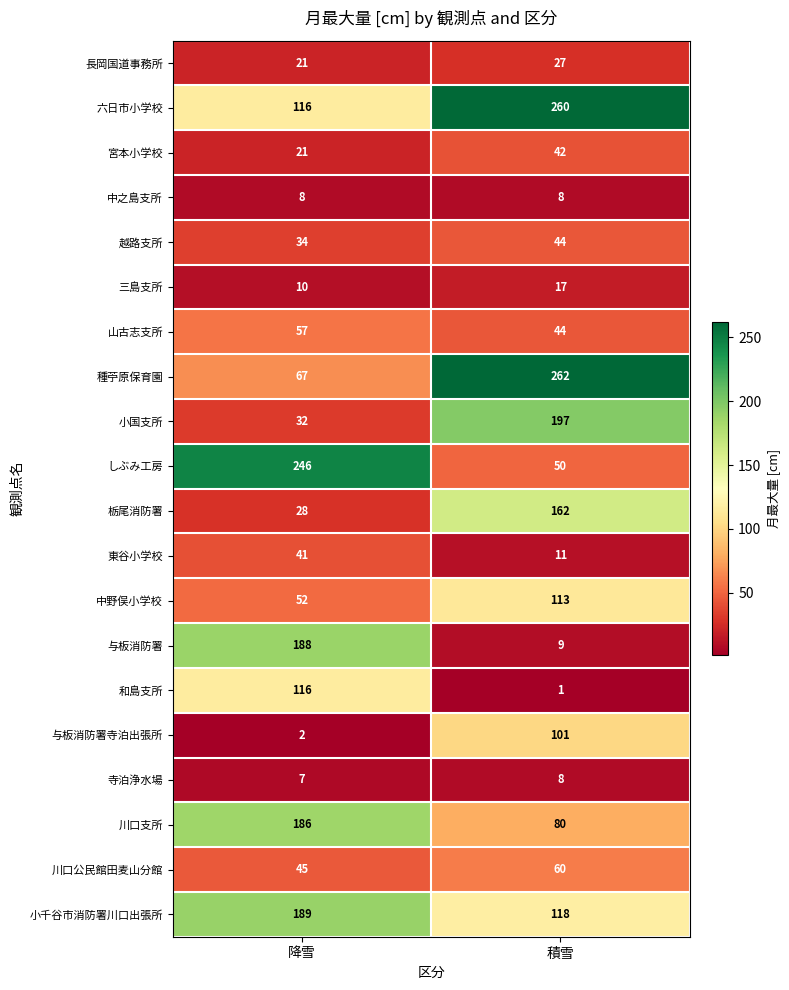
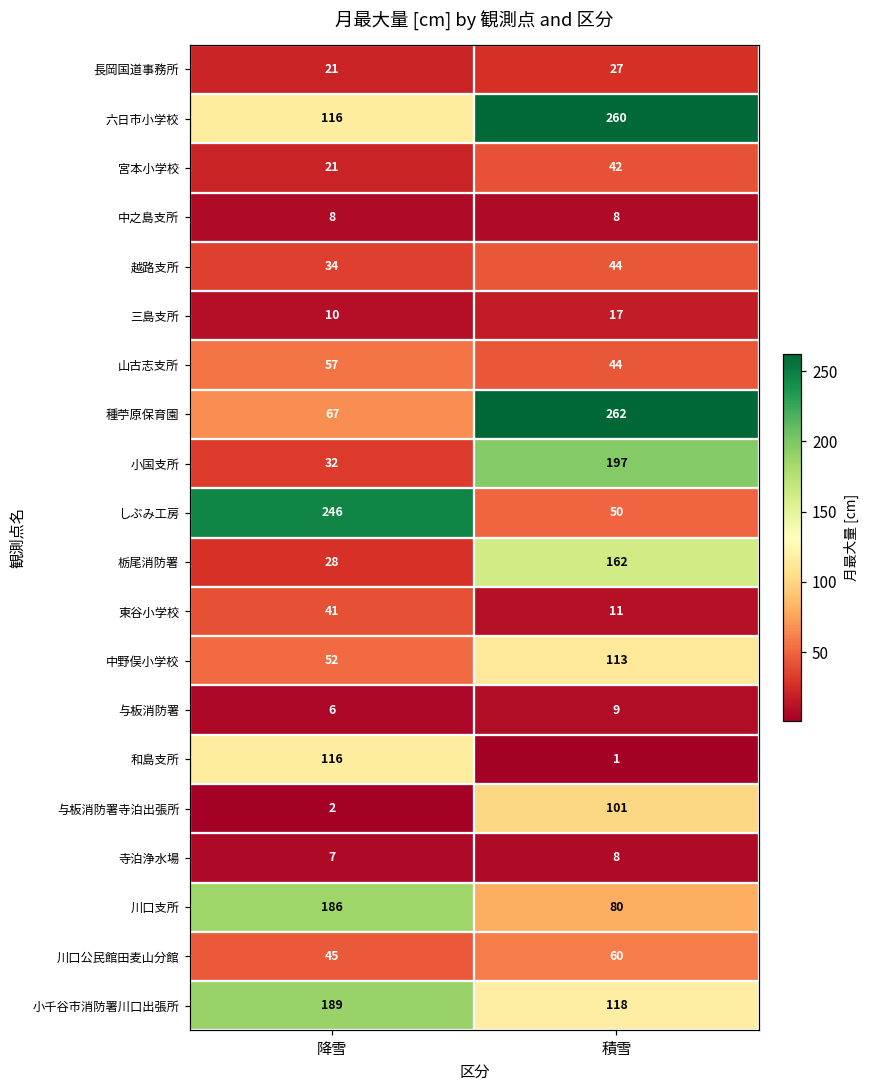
  {
    "長岡国道事務所": {
      "降雪": 21,
      "積雪": 27
    },
    "六日市小学校": {
      "降雪": 116,
      "積雪": 260
    },
    "宮本小学校": {
      "降雪": 21,
      "積雪": 42
    },
    "中之島支所": {
      "降雪": 8,
      "積雪": 8
    },
    "越路支所": {
      "降雪": 34,
      "積雪": 44
    },
    "三島支所": {
      "降雪": 10,
      "積雪": 17
    },
    "山古志支所": {
      "降雪": 57,
      "積雪": 44
    },
    "種苧原保育園": {
      "降雪": 67,
      "積雪": 262
    },
    "小国支所": {
      "降雪": 32,
      "積雪": 197
    },
    "しぶみ工房": {
      "降雪": 246,
      "積雪": 50
    },
    "栃尾消防署": {
      "降雪": 28,
      "積雪": 162
    },
    "東谷小学校": {
      "降雪": 41,
      "積雪": 11
    },
    "中野俣小学校": {
      "降雪": 52,
      "積雪": 113
    },
    "与板消防署": {
-     "降雪": 188,
+     "降雪": 6,
      "積雪": 9
    },
    "和島支所": {
      "降雪": 116,
      "積雪": 1
    },
    "与板消防署寺泊出張所": {
      "降雪": 2,
      "積雪": 101
    },
    "寺泊浄水場": {
      "降雪": 7,
      "積雪": 8
    },
    "川口支所": {
      "降雪": 186,
      "積雪": 80
    },
    "川口公民館田麦山分館": {
      "降雪": 45,
      "積雪": 60
    },
    "小千谷市消防署川口出張所": {
      "降雪": 189,
      "積雪": 118
    }
  }
